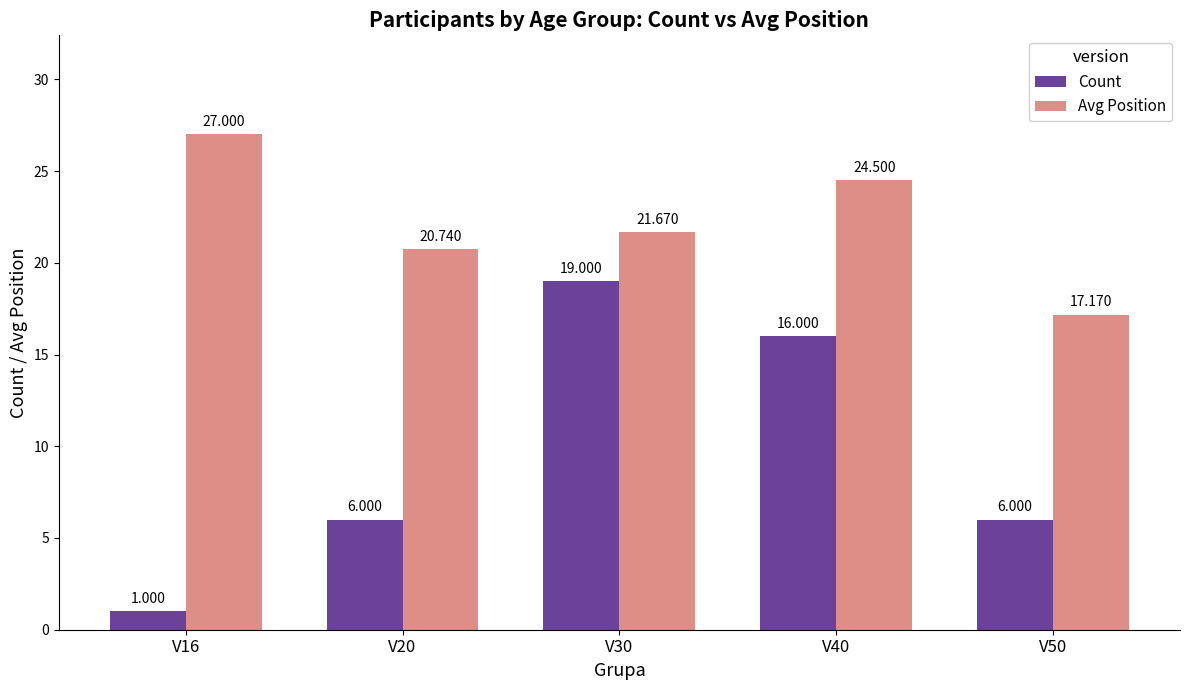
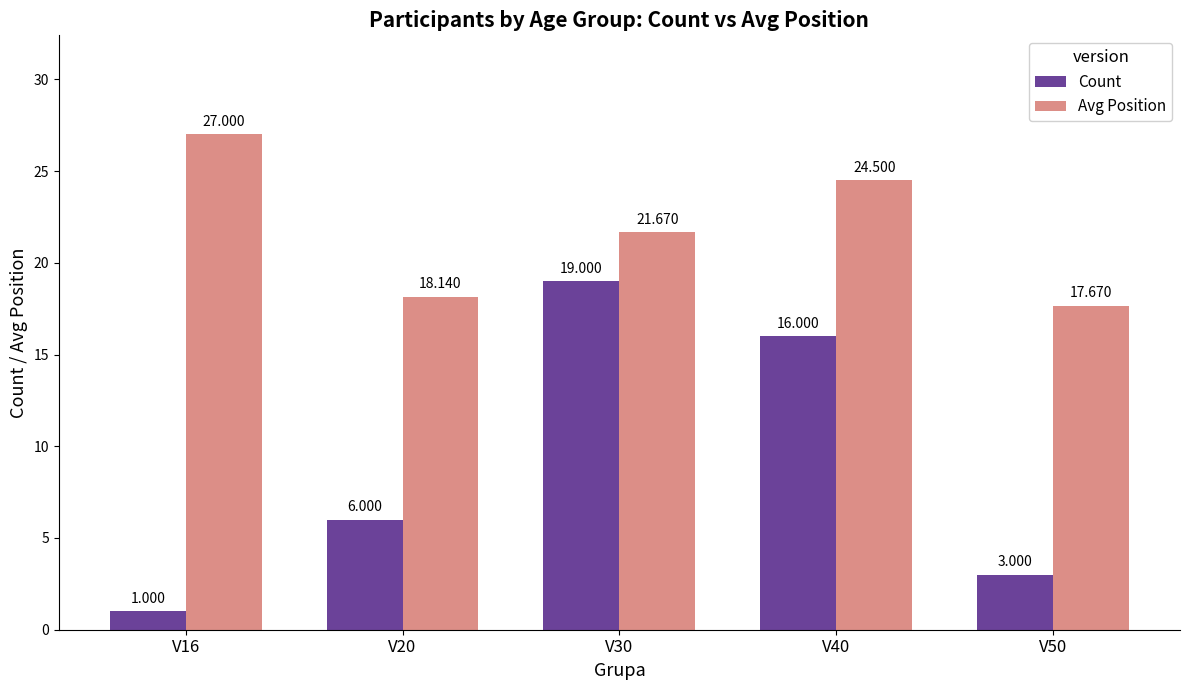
  {
    "Count": {
      "V16": 1.000,
      "V20": 6.000,
      "V30": 19.000,
      "V40": 16.000,
-     "V50": 6.000
+     "V50": 3.000
    },
    "Avg Position": {
      "V16": 27.000,
-     "V20": 20.740,
+     "V20": 18.140,
      "V30": 21.670,
      "V40": 24.500,
-     "V50": 17.170
+     "V50": 17.670
    }
  }
